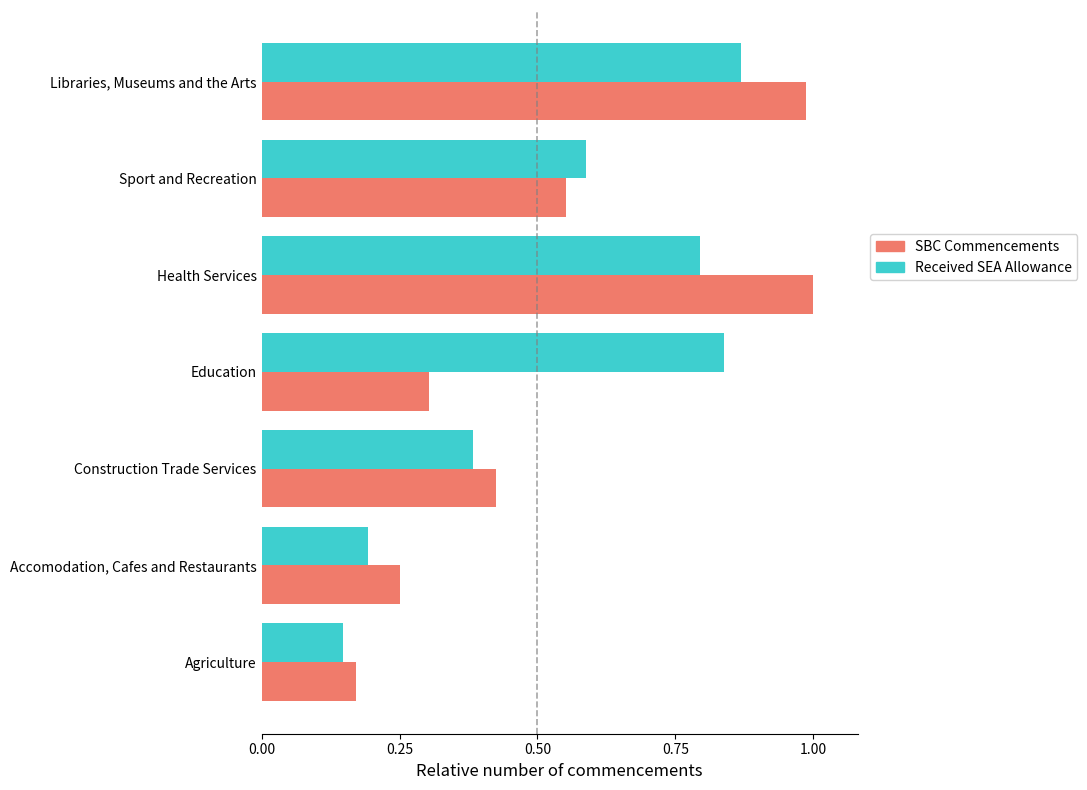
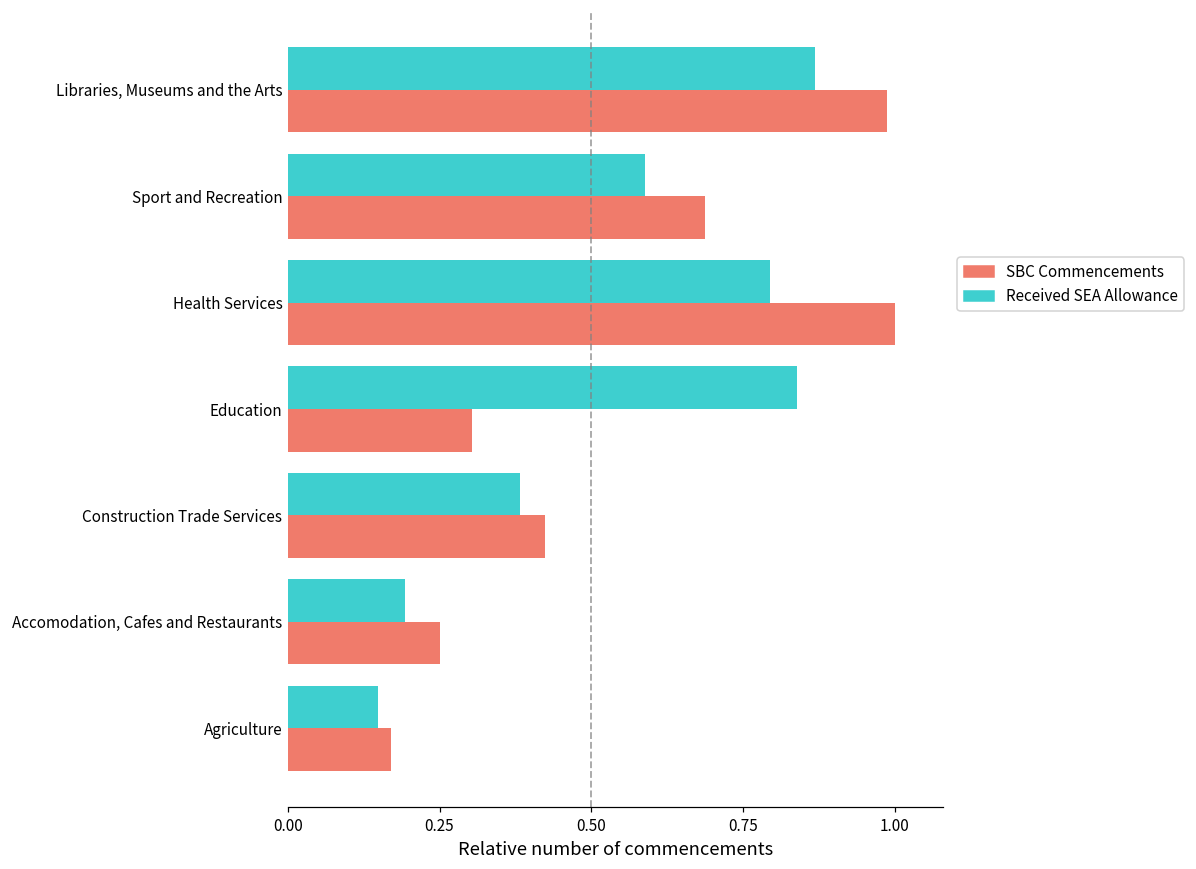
  {
    "SBC Commencements": {
      "Libraries, Museums and the Arts": 0.99,
-     "Sport and Recreation": 0.55,
+     "Sport and Recreation": 0.69,
      "Health Services": 1.00,
      "Education": 0.30,
      "Construction Trade Services": 0.42,
      "Accomodation, Cafes and Restaurants": 0.25,
      "Agriculture": 0.17
    },
    "Received SEA Allowance": {
      "Libraries, Museums and the Arts": 0.87,
      "Sport and Recreation": 0.59,
      "Health Services": 0.79,
      "Education": 0.84,
      "Construction Trade Services": 0.38,
      "Accomodation, Cafes and Restaurants": 0.19,
      "Agriculture": 0.15
    }
  }
